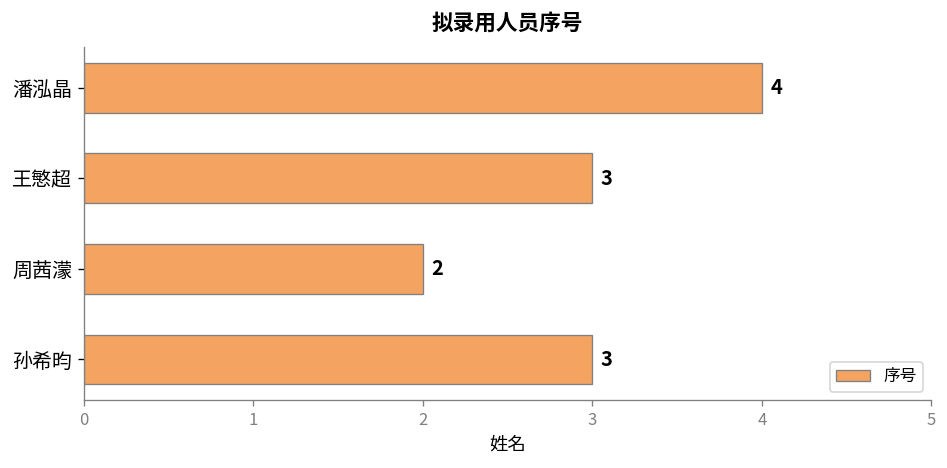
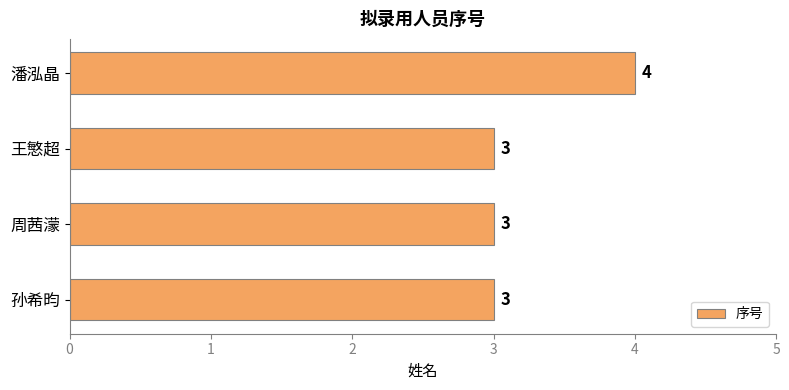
  {
    "潘泓晶": 4,
    "王慜超": 3,
-   "周茜濛": 2,
+   "周茜濛": 3,
    "孙希昀": 3
  }
